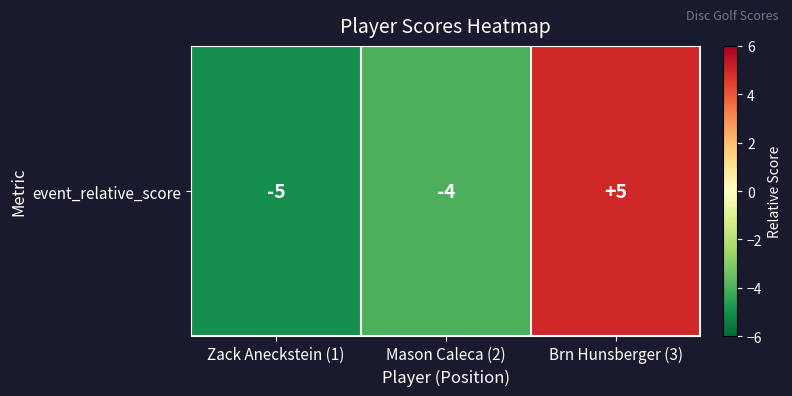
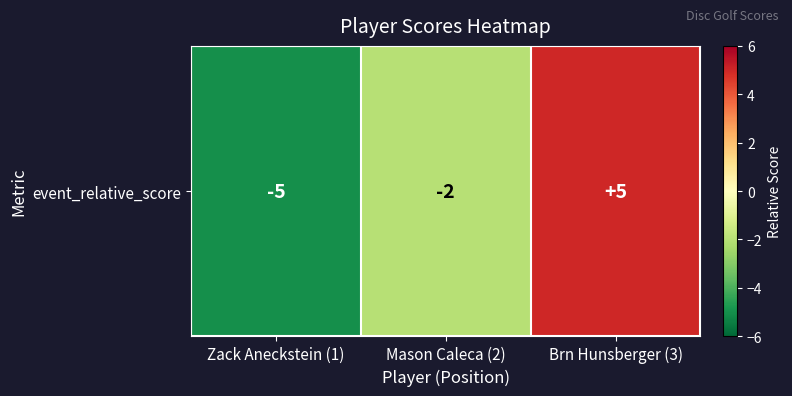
  {
    "event_relative_score": {
      "Zack Aneckstein (1)": "-5",
-     "Mason Caleca (2)": "-4",
+     "Mason Caleca (2)": "-2",
      "Brn Hunsberger (3)": "+5"
    }
  }
